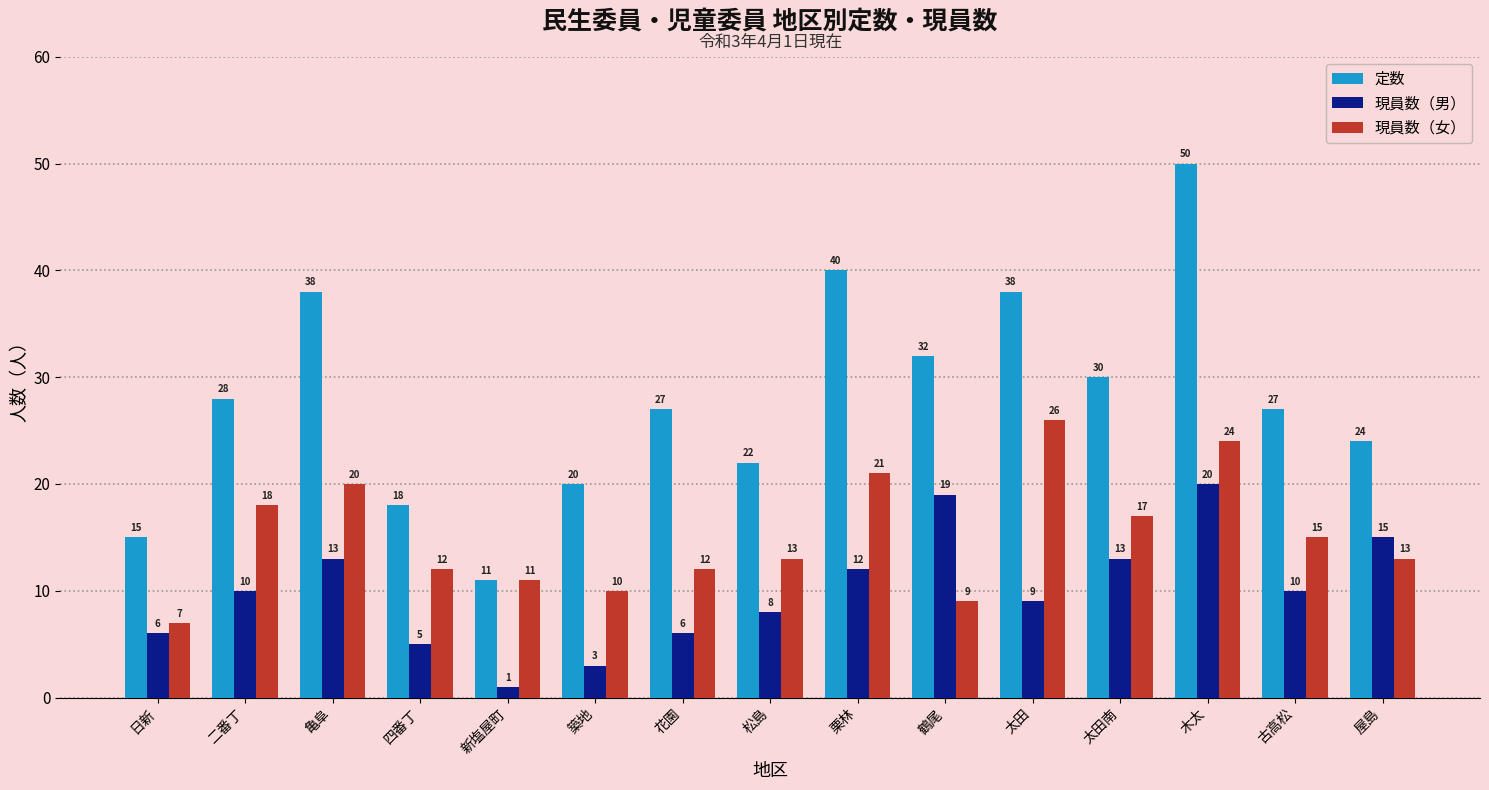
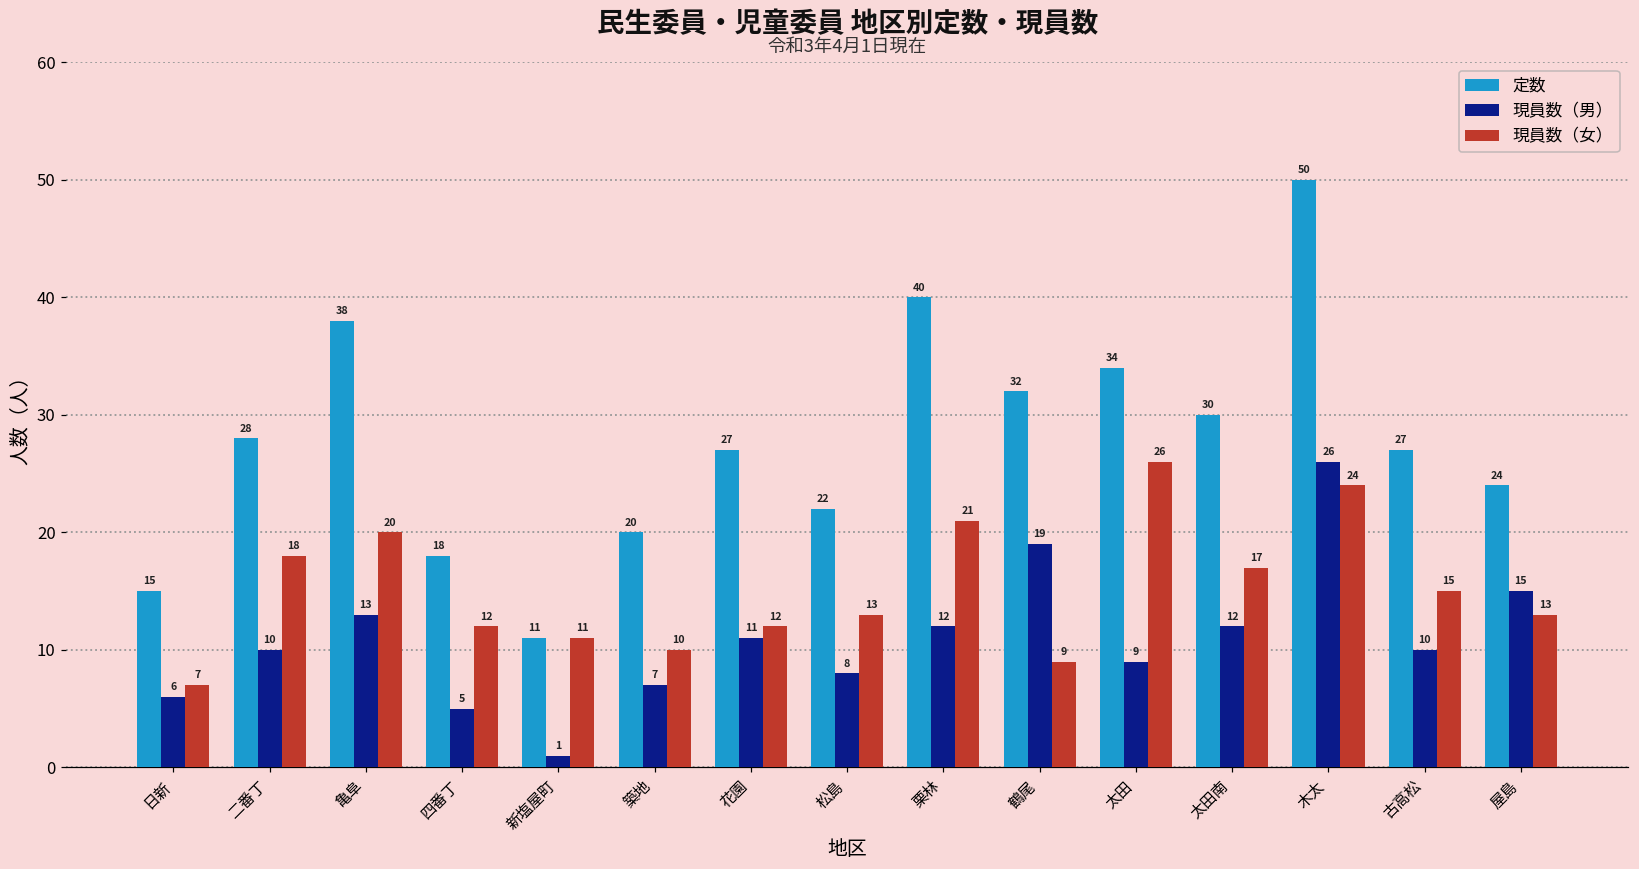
  {
    "定数": {
      "日新": 15,
      "二番丁": 28,
      "亀阜": 38,
      "四番丁": 18,
      "新塩屋町": 11,
      "築地": 20,
      "花園": 27,
      "松島": 22,
      "栗林": 40,
      "鶴尾": 32,
-     "太田": 38,
+     "太田": 34,
      "太田南": 30,
      "木太": 50,
      "古高松": 27,
      "屋島": 24
    },
    "現員数（男）": {
      "日新": 6,
      "二番丁": 10,
      "亀阜": 13,
      "四番丁": 5,
      "新塩屋町": 1,
-     "築地": 3,
-     "花園": 6,
+     "築地": 7,
+     "花園": 11,
      "松島": 8,
      "栗林": 12,
      "鶴尾": 19,
      "太田": 9,
-     "太田南": 13,
-     "木太": 20,
+     "太田南": 12,
+     "木太": 26,
      "古高松": 10,
      "屋島": 15
    },
    "現員数（女）": {
      "日新": 7,
      "二番丁": 18,
      "亀阜": 20,
      "四番丁": 12,
      "新塩屋町": 11,
      "築地": 10,
      "花園": 12,
      "松島": 13,
      "栗林": 21,
      "鶴尾": 9,
      "太田": 26,
      "太田南": 17,
      "木太": 24,
      "古高松": 15,
      "屋島": 13
    }
  }
